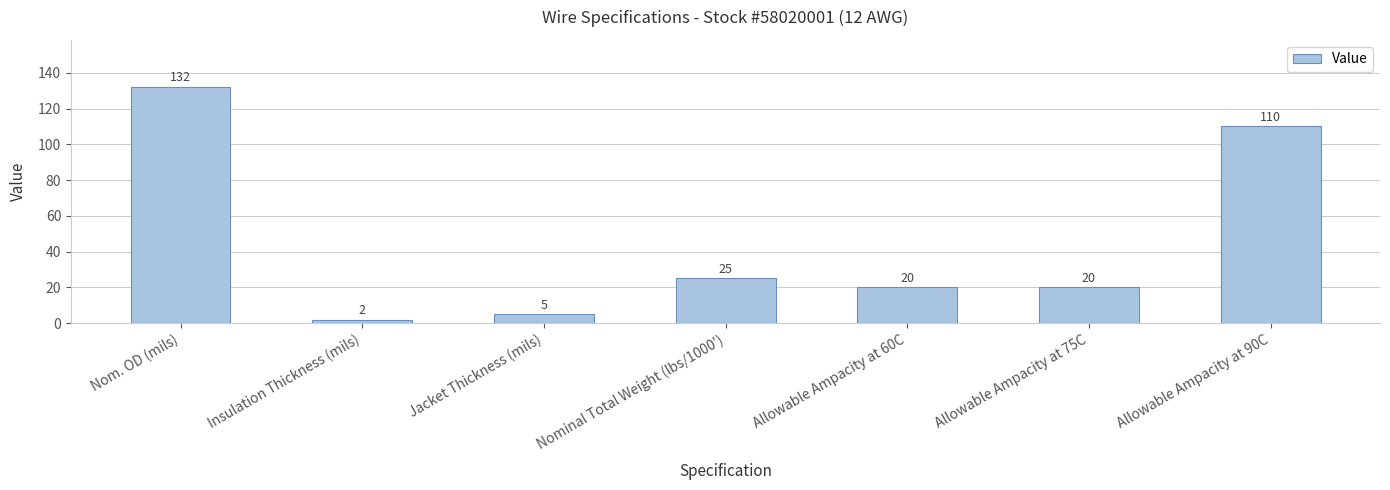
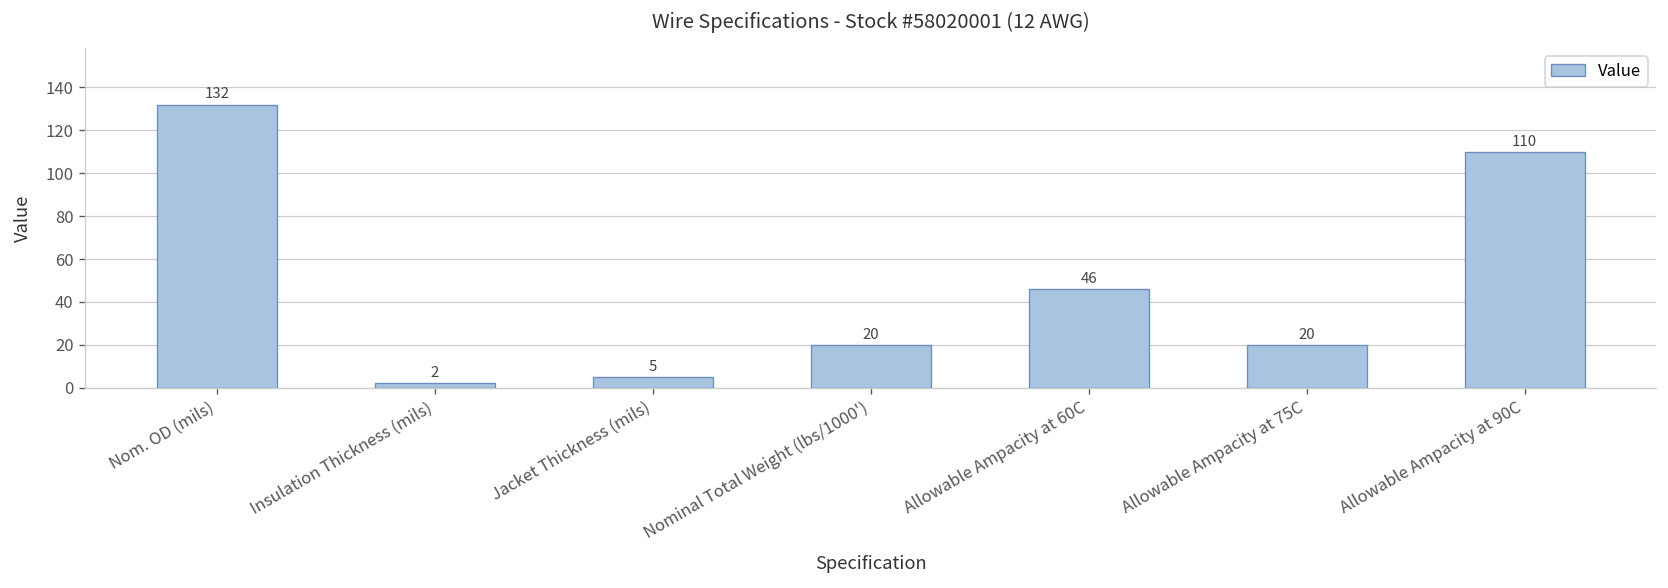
  {
    "Nom. OD (mils)": 132,
    "Insulation Thickness (mils)": 2,
    "Jacket Thickness (mils)": 5,
-   "Nominal Total Weight (lbs/1000')": 25,
-   "Allowable Ampacity at 60C": 20,
+   "Nominal Total Weight (lbs/1000')": 20,
+   "Allowable Ampacity at 60C": 46,
    "Allowable Ampacity at 75C": 20,
    "Allowable Ampacity at 90C": 110
  }
